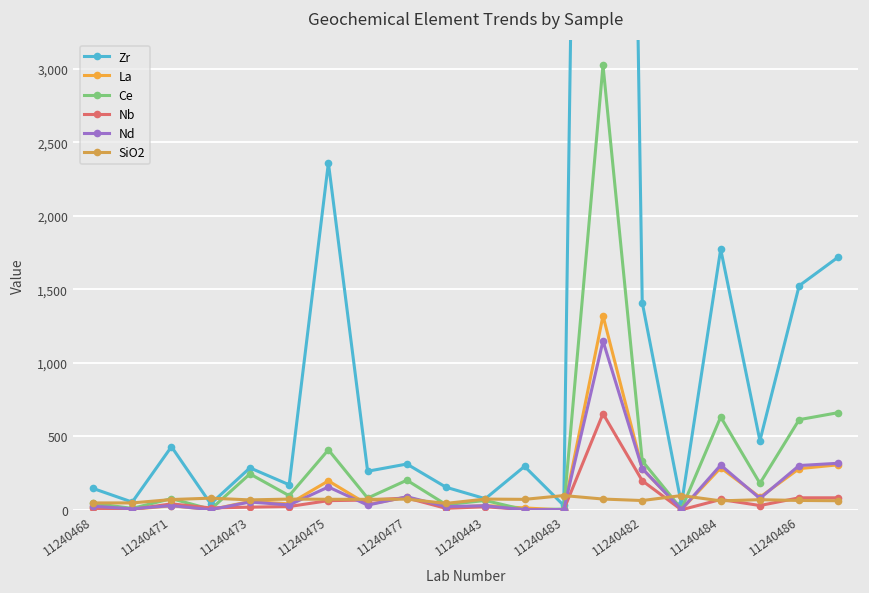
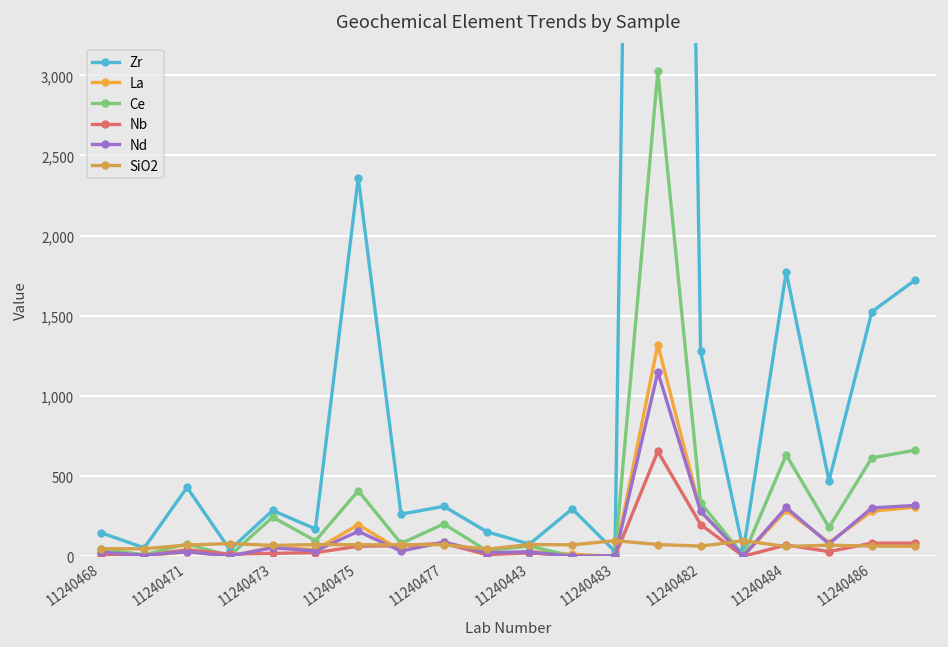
  {
    "Zr": {
      "11240468": "150",
      "11240471": "430",
      "11240473": "290",
      "11240475": "2,360",
      "11240477": "310",
-     "11240482": "1,410",
+     "11240482": "1,280",
      "11240484": "1,770",
      "11240486": "1,530"
    },
    "Ce": {
      "11240473": "240",
      "11240475": "410",
      "11240477": "200",
      "11240482": "330",
      "11240484": "630",
      "11240486": "610"
    },
    "Nb": {
      "11240473": "20",
      "11240482": "200"
    },
    "Nd": {
      "11240475": "160",
      "11240486": "300"
    }
  }
